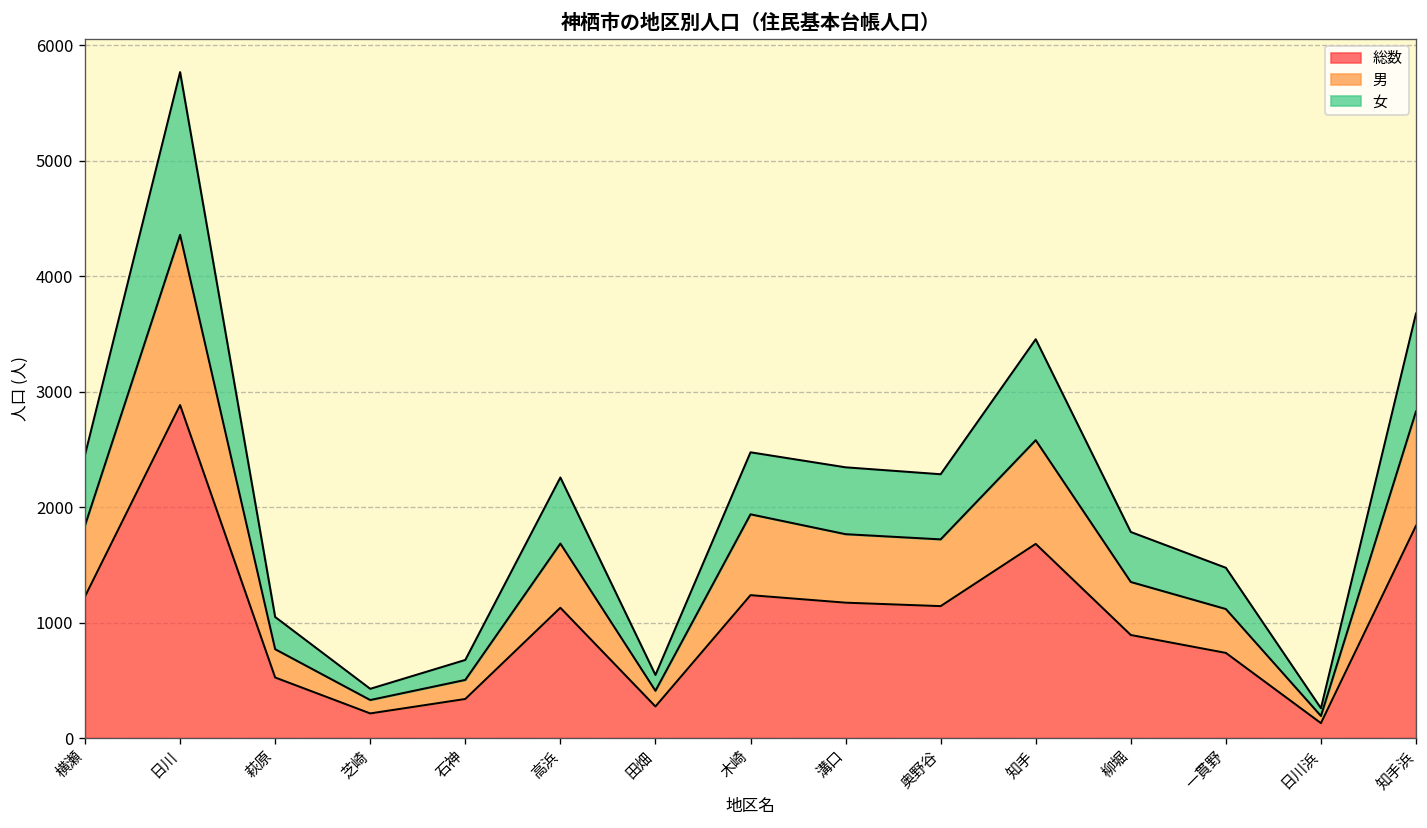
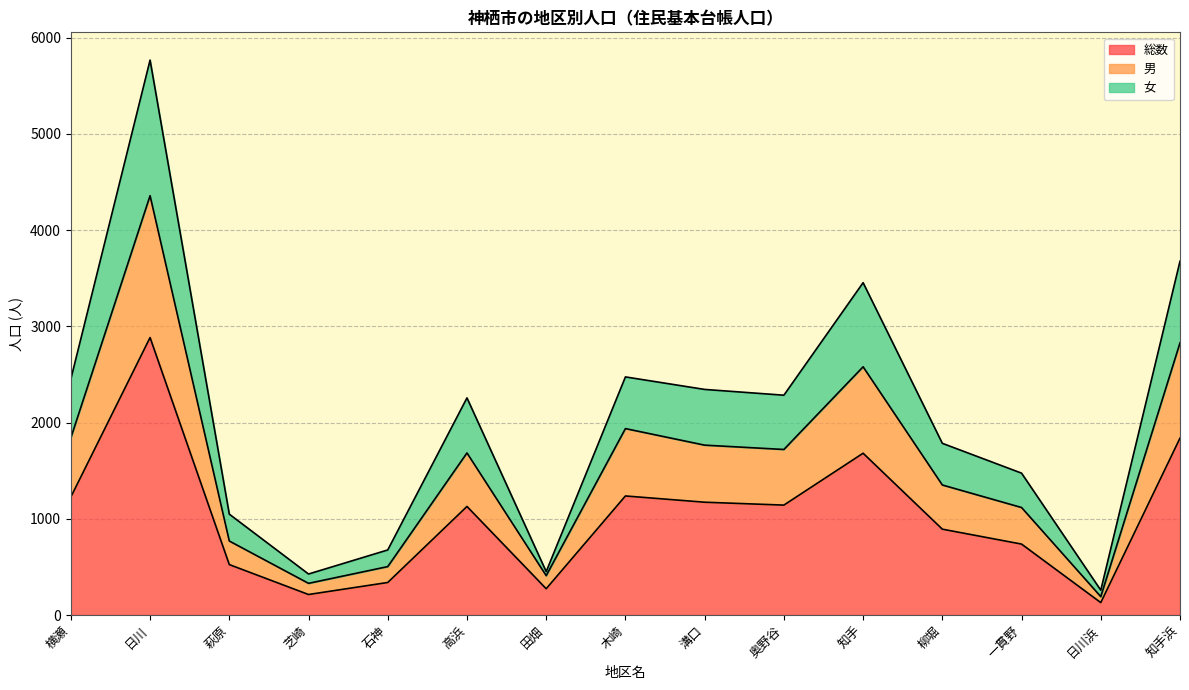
  {
    "総数": {
      "横瀬": 1200,
      "日川": 2900,
      "萩原": 500,
      "芝崎": 200,
      "石神": 300,
      "高浜": 1100,
      "田畑": 300,
      "木崎": 1200,
      "溝口": 1200,
      "奥野谷": 1100,
      "知手": 1700,
      "柳堀": 900,
      "一貫野": 700,
      "日川浜": 100,
      "知手浜": 1800
    },
    "男": {
      "横瀬": 600,
      "日川": 1500,
      "萩原": 200,
      "芝崎": 100,
      "石神": 200,
      "高浜": 600,
      "田畑": 100,
      "木崎": 700,
      "溝口": 600,
      "奥野谷": 600,
      "知手": 900,
      "柳堀": 500,
      "一貫野": 400,
      "日川浜": 100,
      "知手浜": 1000
    },
    "女": {
      "横瀬": 600,
      "日川": 1400,
      "萩原": 300,
      "芝崎": 100,
      "石神": 200,
      "高浜": 600,
-     "田畑": 100,
+     "田畑": 0,
      "木崎": 500,
      "溝口": 600,
      "奥野谷": 600,
      "知手": 900,
      "柳堀": 400,
      "一貫野": 400,
      "日川浜": 100,
      "知手浜": 800
    }
  }
